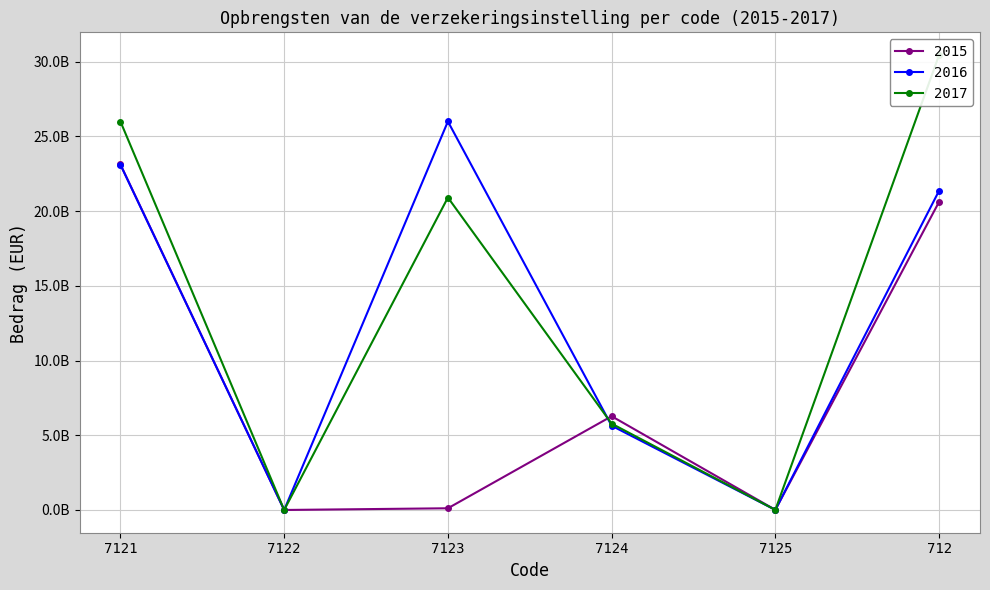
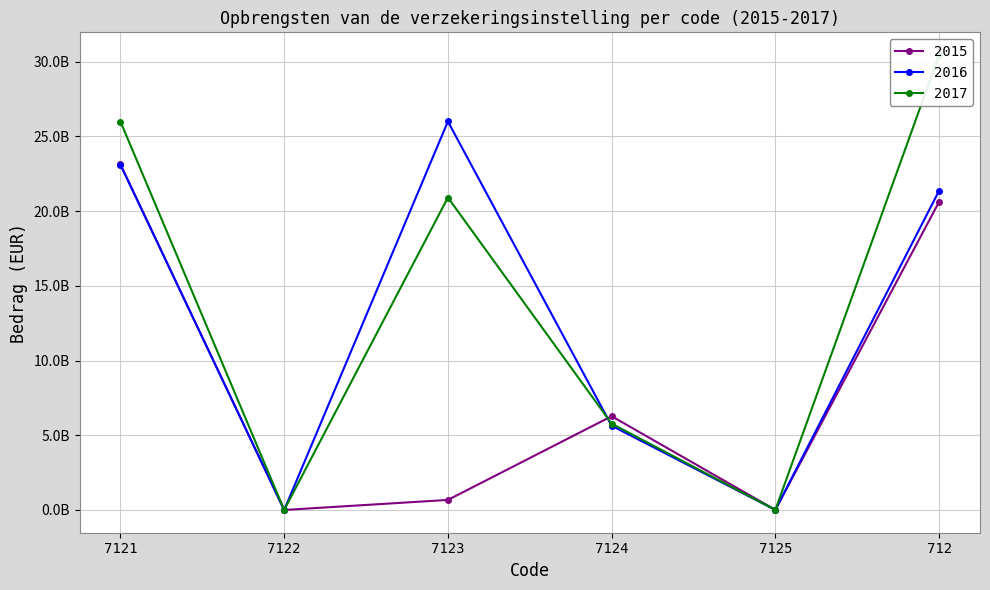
  {
    "2015": {
-     "7123": 100000000,
+     "7123": 700000000,
      "7124": 6300000000,
      "712": 20600000000
    },
    "2016": {
      "7123": 26000000000,
      "712": 21400000000
    },
    "2017": {
      "7121": 26000000000,
      "7123": 20900000000
    }
  }
